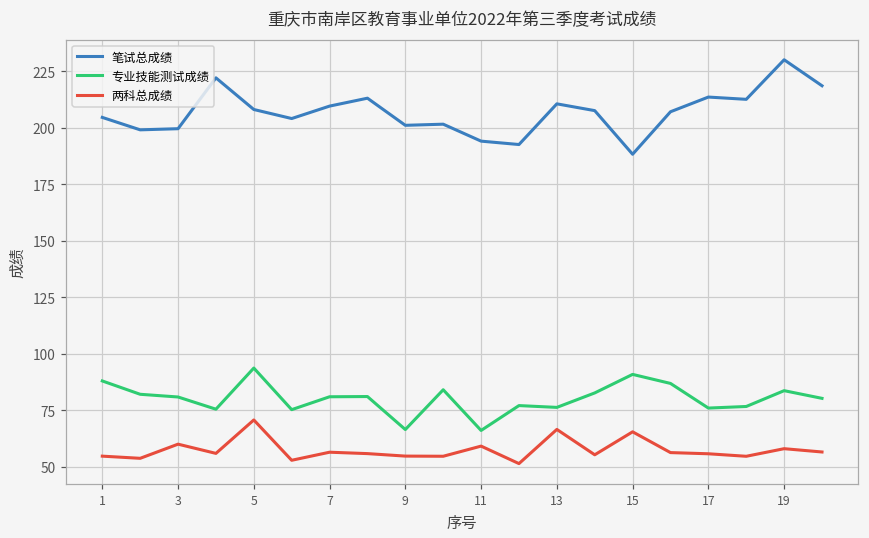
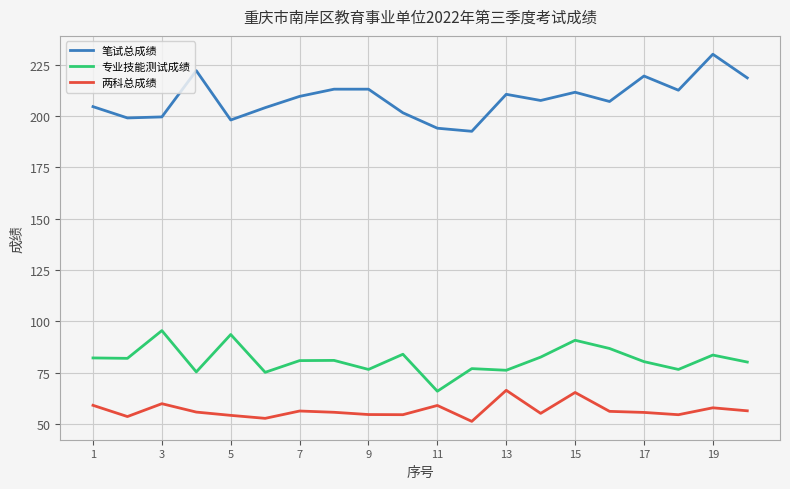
  {
    "笔试总成绩": {
      "1": 205,
      "3": 200,
-     "5": 208,
+     "5": 198,
      "7": 210,
-     "9": 201,
+     "9": 213,
      "11": 194,
      "13": 211,
-     "15": 188,
-     "17": 214,
+     "15": 212,
+     "17": 219,
      "19": 230
    },
    "专业技能测试成绩": {
-     "1": 88,
-     "3": 81,
+     "1": 82,
+     "3": 96,
      "5": 94,
      "7": 81,
-     "9": 66,
+     "9": 77,
      "11": 66,
      "13": 76,
      "15": 91,
-     "17": 76,
+     "17": 80,
      "19": 84
    },
    "两科总成绩": {
-     "1": 55,
+     "1": 59,
      "3": 60,
-     "5": 71,
+     "5": 54,
      "7": 56,
      "9": 55,
      "11": 59,
      "13": 66,
      "15": 65,
      "17": 56,
      "19": 58
    }
  }
